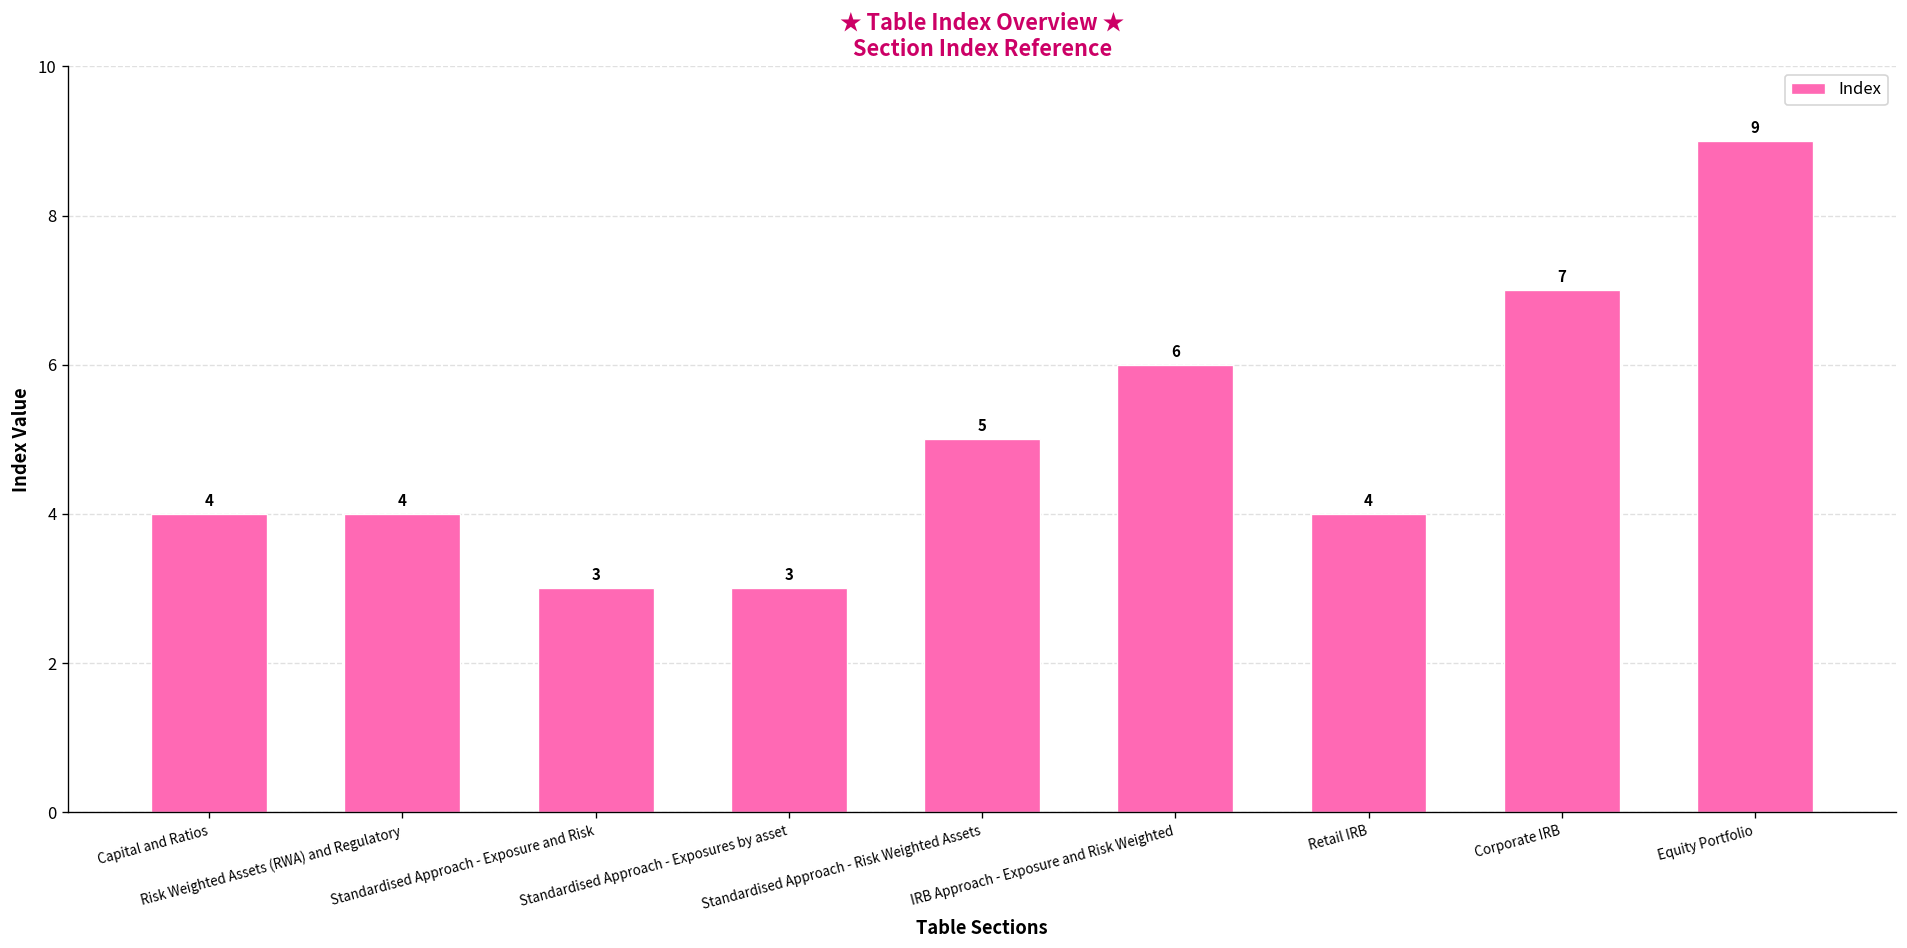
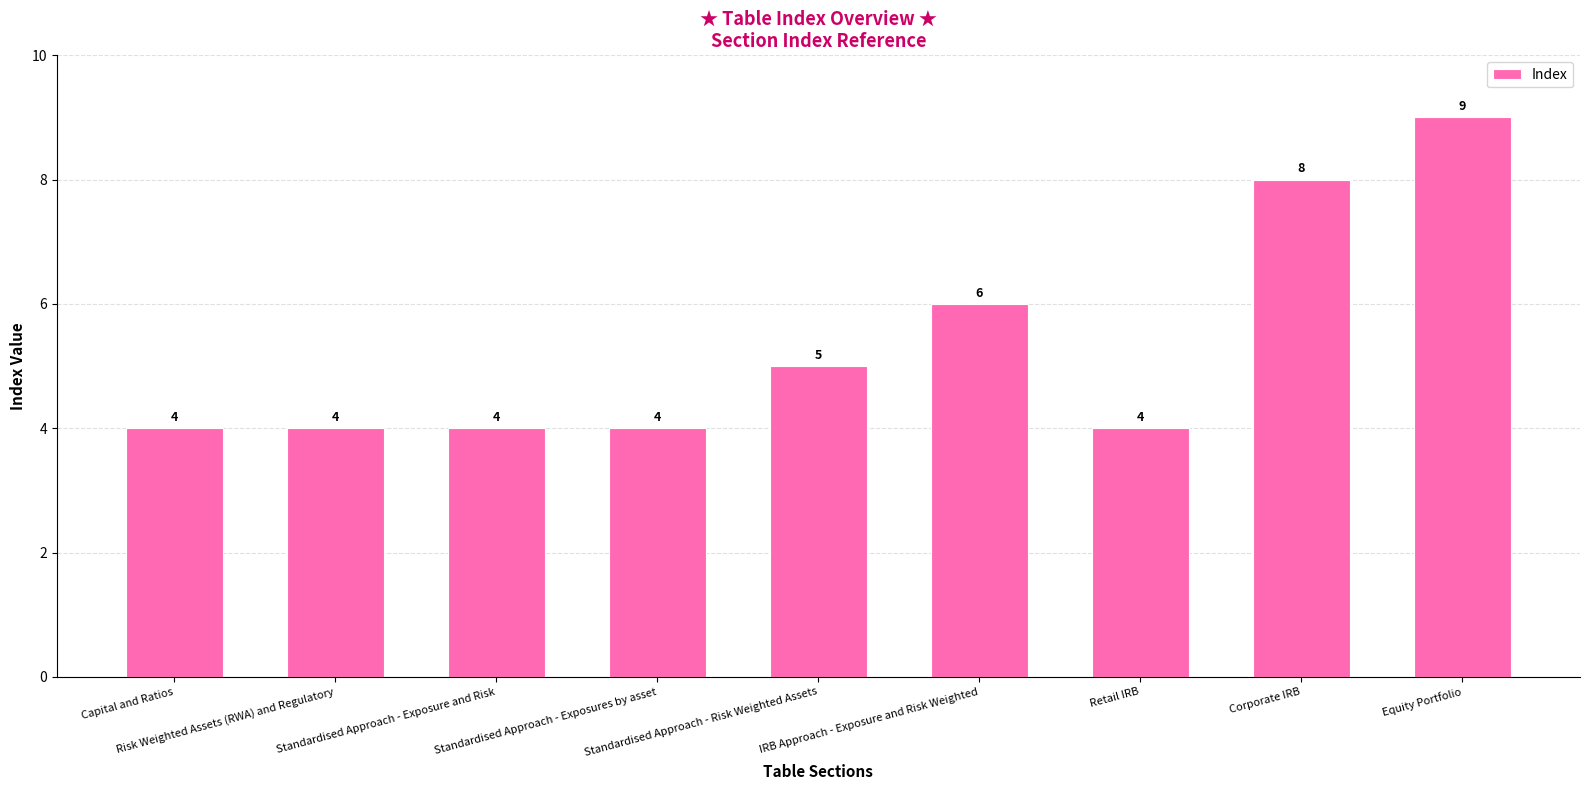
  {
    "Capital and Ratios": 4,
    "Risk Weighted Assets (RWA) and Regulatory": 4,
-   "Standardised Approach - Exposure and Risk": 3,
-   "Standardised Approach - Exposures by asset": 3,
+   "Standardised Approach - Exposure and Risk": 4,
+   "Standardised Approach - Exposures by asset": 4,
    "Standardised Approach - Risk Weighted Assets": 5,
    "IRB Approach - Exposure and Risk Weighted": 6,
    "Retail IRB": 4,
-   "Corporate IRB": 7,
+   "Corporate IRB": 8,
    "Equity Portfolio": 9
  }
